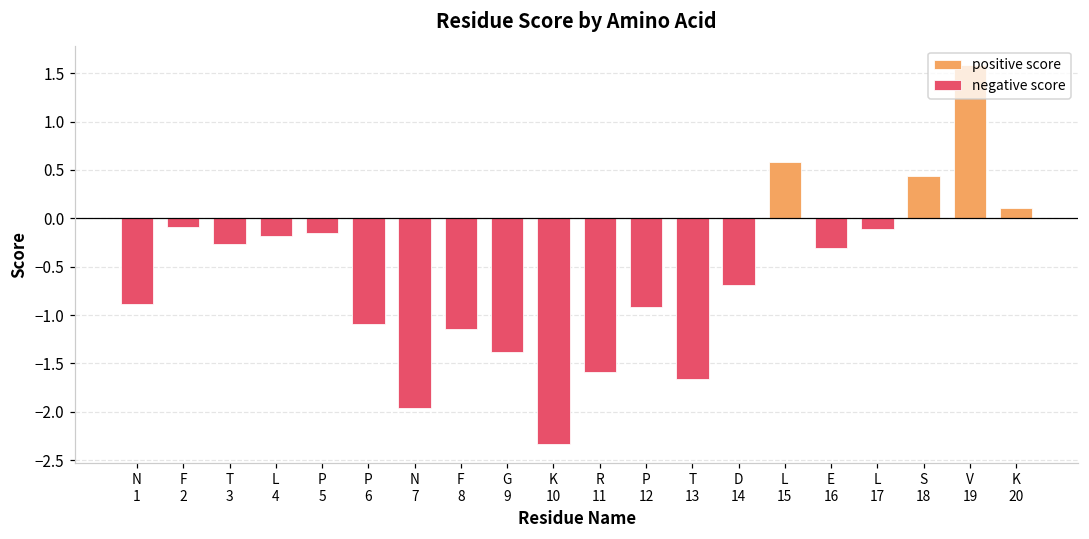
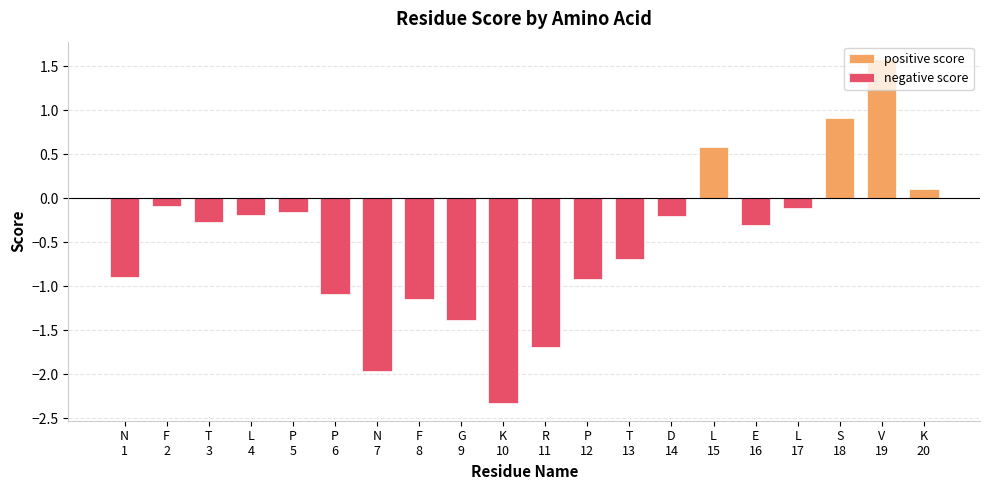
  {
    "positive score": {
      "N 1": 0.0,
      "F 2": 0.0,
      "T 3": 0.0,
      "L 4": 0.0,
      "P 5": 0.0,
      "P 6": 0.0,
      "N 7": 0.0,
      "F 8": 0.0,
      "G 9": 0.0,
      "K 10": 0.0,
      "R 11": 0.0,
      "P 12": 0.0,
      "T 13": 0.0,
      "D 14": 0.0,
      "L 15": 0.6,
      "E 16": 0.0,
      "L 17": 0.0,
-     "S 18": 0.4,
+     "S 18": 0.9,
      "K 20": 0.1
    },
    "negative score": {
      "N 1": -0.9,
      "F 2": -0.1,
      "T 3": -0.3,
      "L 4": -0.2,
      "P 5": -0.2,
      "P 6": -1.1,
      "N 7": -2.0,
      "F 8": -1.1,
      "G 9": -1.4,
      "K 10": -2.3,
-     "R 11": -1.6,
+     "R 11": -1.7,
      "P 12": -0.9,
-     "T 13": -1.7,
-     "D 14": -0.7,
+     "T 13": -0.7,
+     "D 14": -0.2,
      "L 15": 0.0,
      "E 16": -0.3,
      "L 17": -0.1,
      "S 18": 0.0,
      "V 19": 0.0,
      "K 20": 0.0
    }
  }
